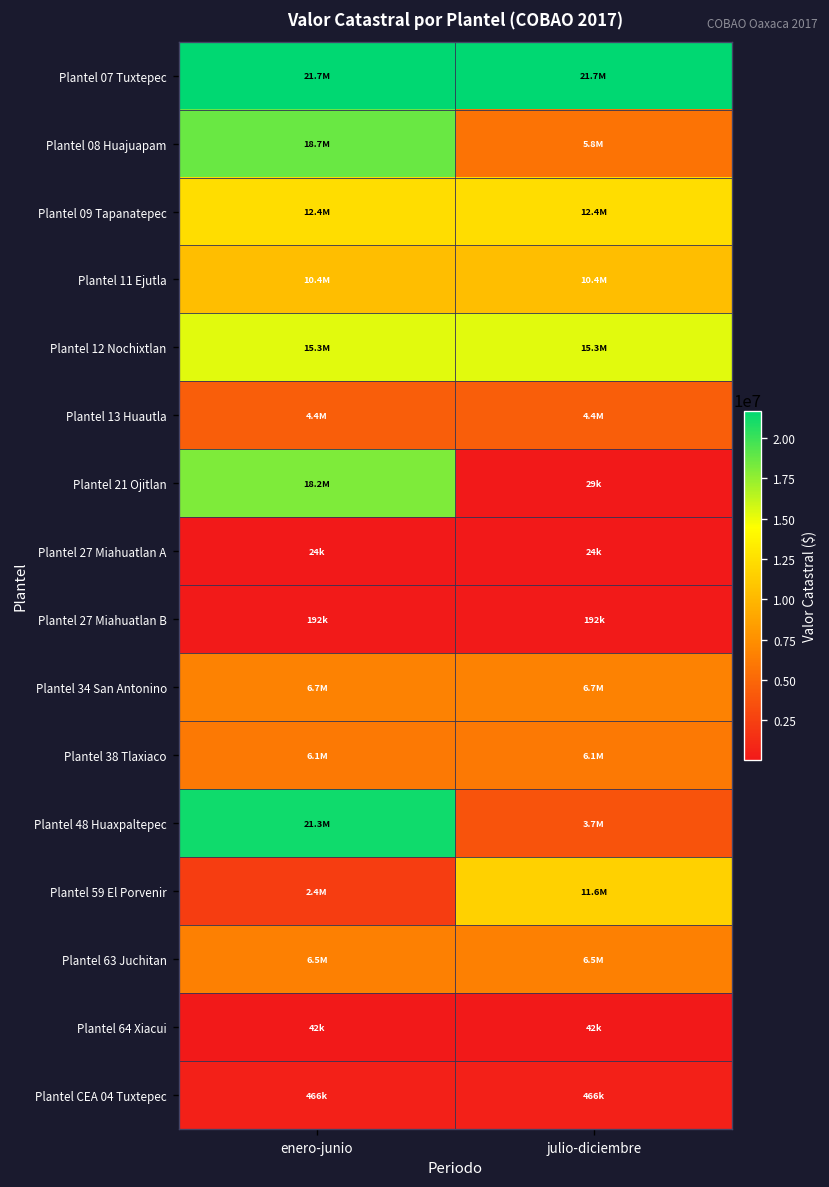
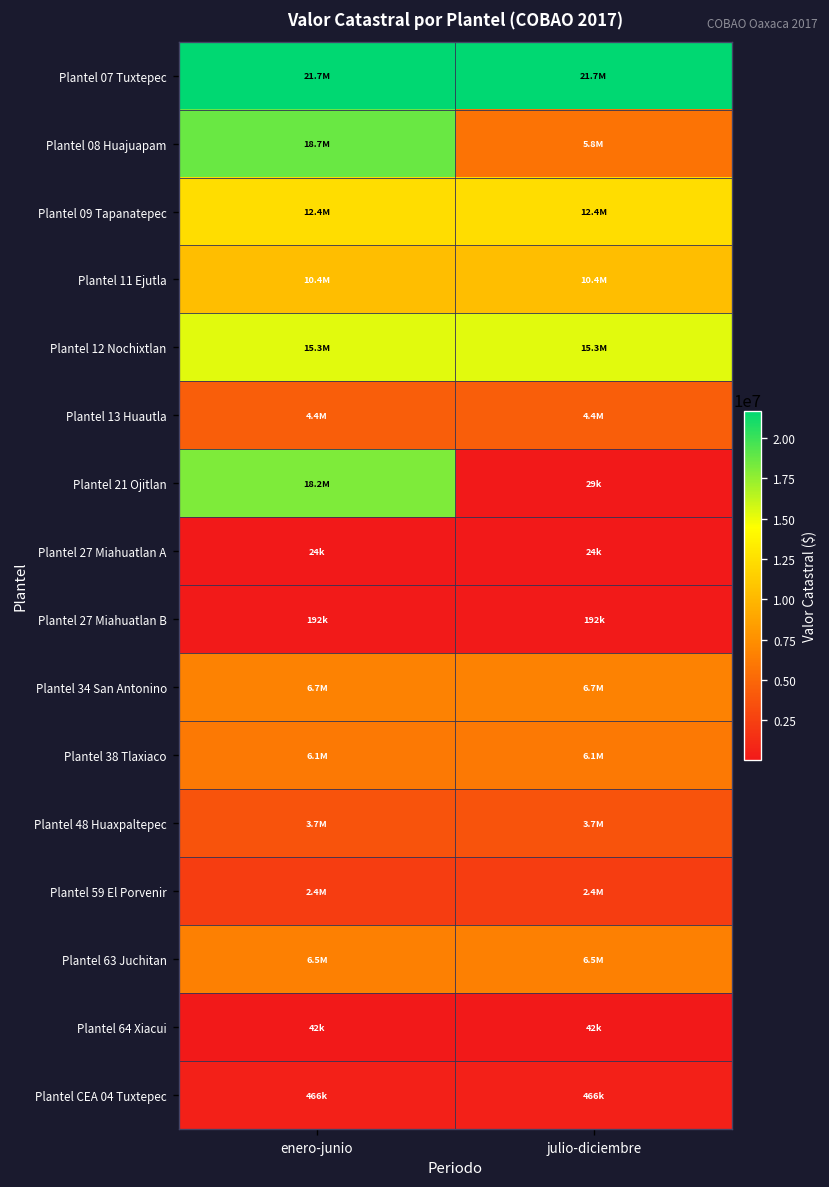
  {
    "Plantel 07 Tuxtepec": {
      "enero-junio": "21.7M",
      "julio-diciembre": "21.7M"
    },
    "Plantel 08 Huajuapam": {
      "enero-junio": "18.7M",
      "julio-diciembre": "5.8M"
    },
    "Plantel 09 Tapanatepec": {
      "enero-junio": "12.4M",
      "julio-diciembre": "12.4M"
    },
    "Plantel 11 Ejutla": {
      "enero-junio": "10.4M",
      "julio-diciembre": "10.4M"
    },
    "Plantel 12 Nochixtlan": {
      "enero-junio": "15.3M",
      "julio-diciembre": "15.3M"
    },
    "Plantel 13 Huautla": {
      "enero-junio": "4.4M",
      "julio-diciembre": "4.4M"
    },
    "Plantel 21 Ojitlan": {
      "enero-junio": "18.2M",
      "julio-diciembre": "29k"
    },
    "Plantel 27 Miahuatlan A": {
      "enero-junio": "24k",
      "julio-diciembre": "24k"
    },
    "Plantel 27 Miahuatlan B": {
      "enero-junio": "192k",
      "julio-diciembre": "192k"
    },
    "Plantel 34 San Antonino": {
      "enero-junio": "6.7M",
      "julio-diciembre": "6.7M"
    },
    "Plantel 38 Tlaxiaco": {
      "enero-junio": "6.1M",
      "julio-diciembre": "6.1M"
    },
    "Plantel 48 Huaxpaltepec": {
-     "enero-junio": "21.3M",
+     "enero-junio": "3.7M",
      "julio-diciembre": "3.7M"
    },
    "Plantel 59 El Porvenir": {
      "enero-junio": "2.4M",
-     "julio-diciembre": "11.6M"
+     "julio-diciembre": "2.4M"
    },
    "Plantel 63 Juchitan": {
      "enero-junio": "6.5M",
      "julio-diciembre": "6.5M"
    },
    "Plantel 64 Xiacui": {
      "enero-junio": "42k",
      "julio-diciembre": "42k"
    },
    "Plantel CEA 04 Tuxtepec": {
      "enero-junio": "466k",
      "julio-diciembre": "466k"
    }
  }
